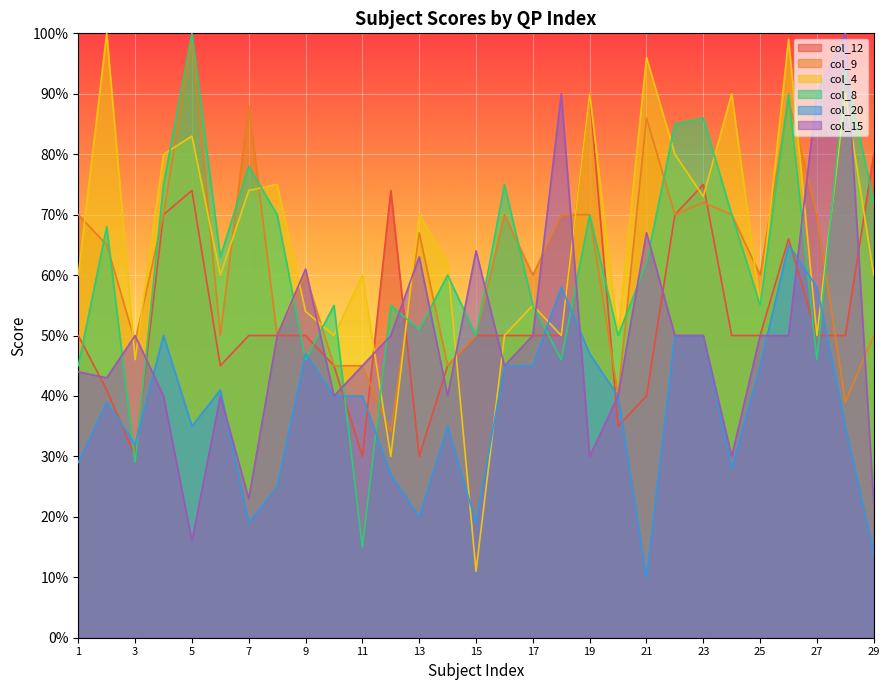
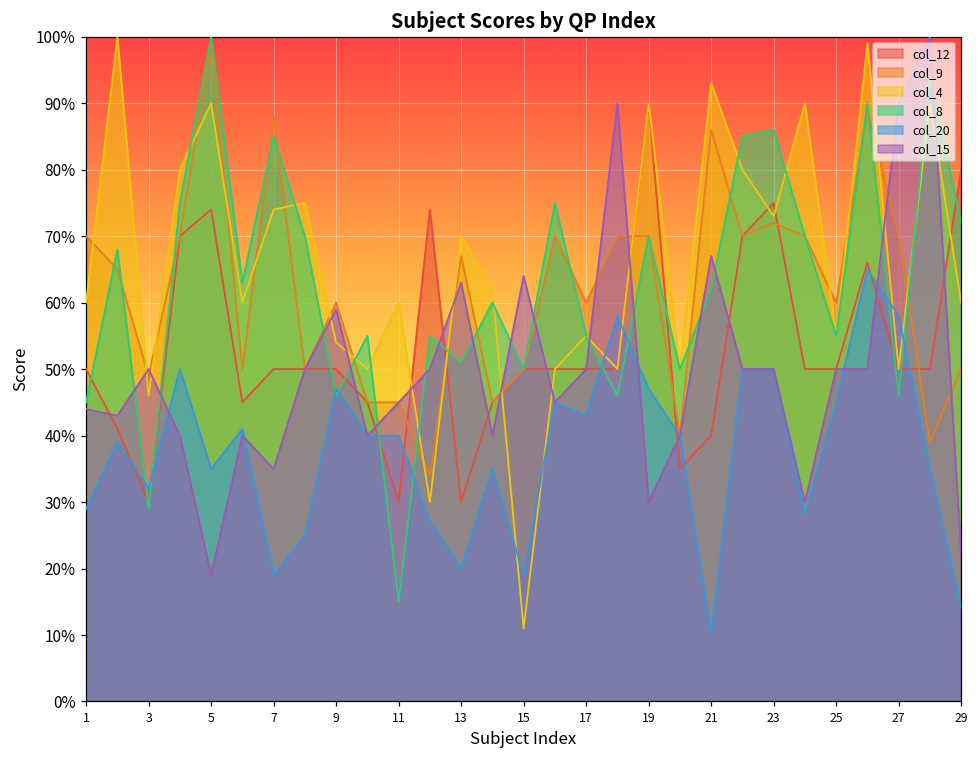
  {
    "col_4": {
      "1": "60%",
      "3": "46%",
-     "5": "83%",
+     "5": "90%",
      "7": "74%",
      "9": "54%",
      "11": "60%",
      "13": "70%",
      "15": "11%",
-     "21": "96%",
+     "21": "93%",
      "23": "73%",
      "29": "60%"
    },
    "col_8": {
      "1": "45%",
      "3": "29%",
      "5": "100%",
-     "7": "78%",
+     "7": "85%",
      "9": "46%",
      "11": "15%",
      "13": "51%",
      "21": "62%",
      "23": "86%",
      "27": "46%",
      "29": "72%"
    },
    "col_20": {
      "1": "29%",
      "3": "32%",
      "5": "35%",
      "7": "19%",
      "9": "47%",
      "11": "40%",
      "13": "20%",
      "15": "19%",
-     "17": "45%",
+     "17": "43%",
      "19": "47%",
      "21": "10%",
      "25": "45%",
      "27": "58%",
      "29": "14%"
    },
    "col_15": {
      "1": "44%",
      "3": "50%",
-     "5": "16%",
-     "7": "23%",
-     "9": "61%",
+     "5": "19%",
+     "7": "35%",
+     "9": "59%",
      "13": "63%",
      "15": "64%",
      "19": "30%",
      "21": "67%",
      "29": "22%"
    }
  }
